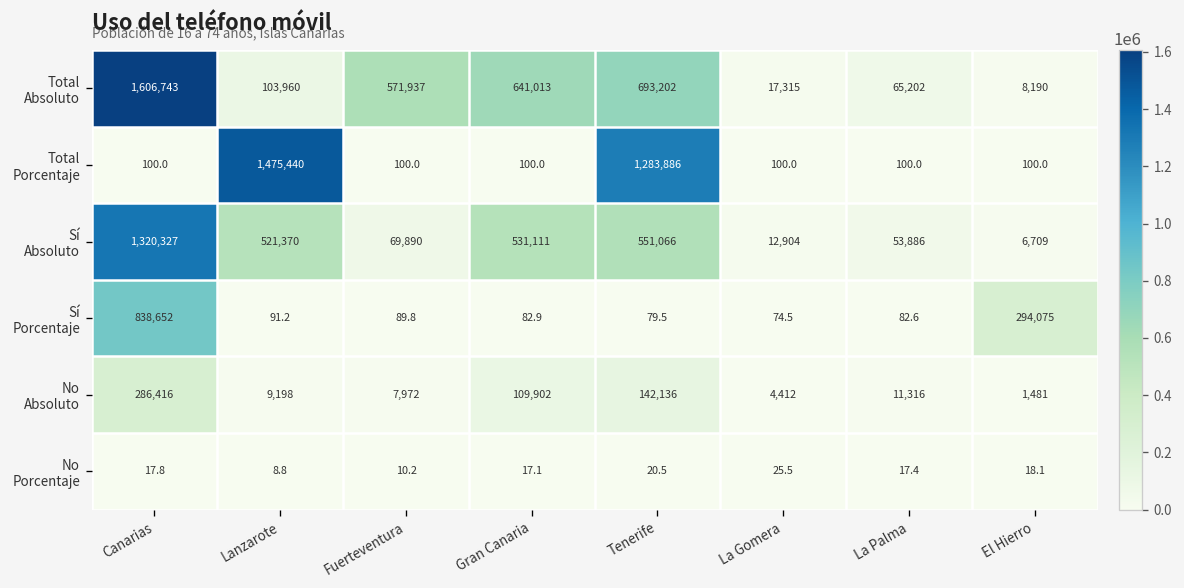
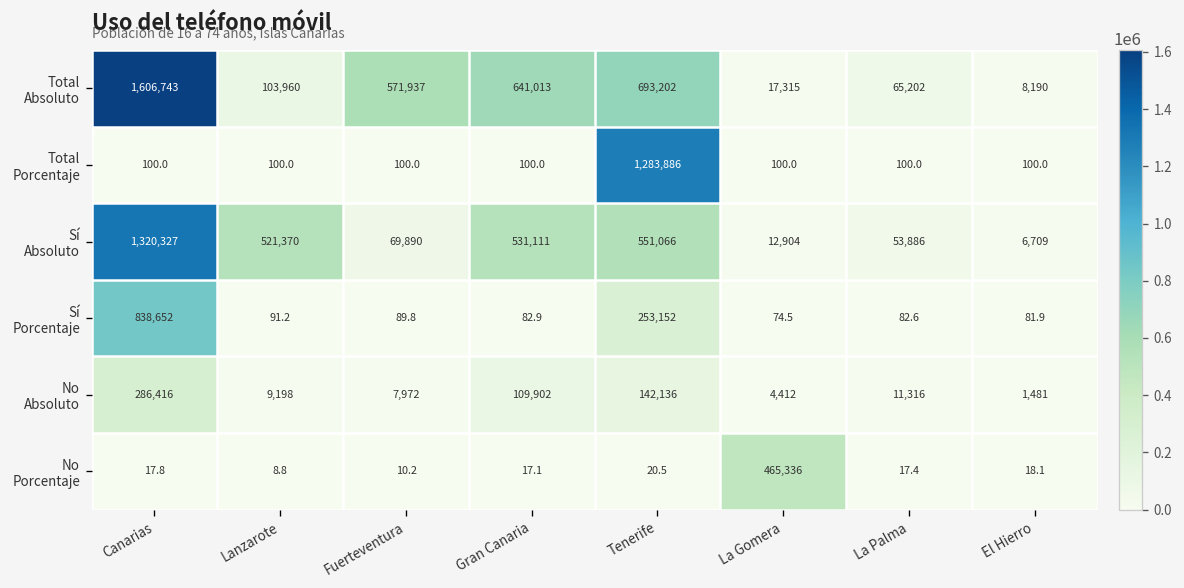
  {
    "Total Absoluto": {
      "Canarias": "1,606,743",
      "Lanzarote": "103,960",
      "Fuerteventura": "571,937",
      "Gran Canaria": "641,013",
      "Tenerife": "693,202",
      "La Gomera": "17,315",
      "La Palma": "65,202",
      "El Hierro": "8,190"
    },
    "Total Porcentaje": {
      "Canarias": "100.0",
-     "Lanzarote": "1,475,440",
+     "Lanzarote": "100.0",
      "Fuerteventura": "100.0",
      "Gran Canaria": "100.0",
      "Tenerife": "1,283,886",
      "La Gomera": "100.0",
      "La Palma": "100.0",
      "El Hierro": "100.0"
    },
    "Sí Absoluto": {
      "Canarias": "1,320,327",
      "Lanzarote": "521,370",
      "Fuerteventura": "69,890",
      "Gran Canaria": "531,111",
      "Tenerife": "551,066",
      "La Gomera": "12,904",
      "La Palma": "53,886",
      "El Hierro": "6,709"
    },
    "Sí Porcentaje": {
      "Canarias": "838,652",
      "Lanzarote": "91.2",
      "Fuerteventura": "89.8",
      "Gran Canaria": "82.9",
-     "Tenerife": "79.5",
+     "Tenerife": "253,152",
      "La Gomera": "74.5",
      "La Palma": "82.6",
-     "El Hierro": "294,075"
+     "El Hierro": "81.9"
    },
    "No Absoluto": {
      "Canarias": "286,416",
      "Lanzarote": "9,198",
      "Fuerteventura": "7,972",
      "Gran Canaria": "109,902",
      "Tenerife": "142,136",
      "La Gomera": "4,412",
      "La Palma": "11,316",
      "El Hierro": "1,481"
    },
    "No Porcentaje": {
      "Canarias": "17.8",
      "Lanzarote": "8.8",
      "Fuerteventura": "10.2",
      "Gran Canaria": "17.1",
      "Tenerife": "20.5",
-     "La Gomera": "25.5",
+     "La Gomera": "465,336",
      "La Palma": "17.4",
      "El Hierro": "18.1"
    }
  }
